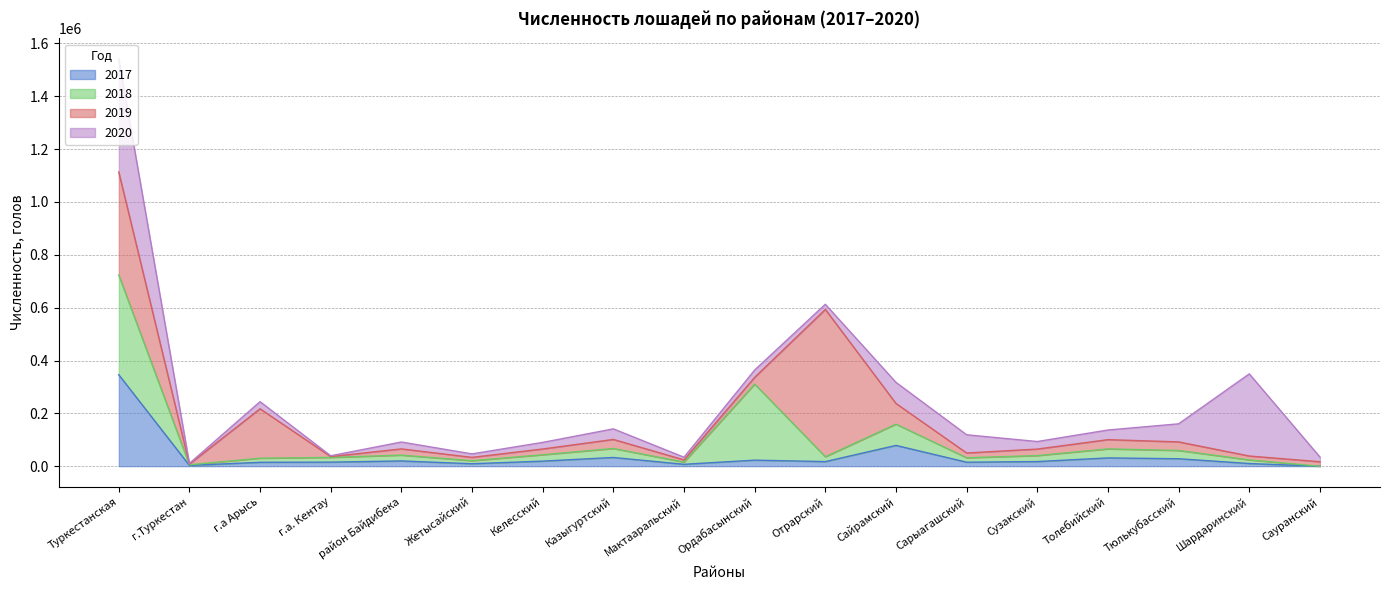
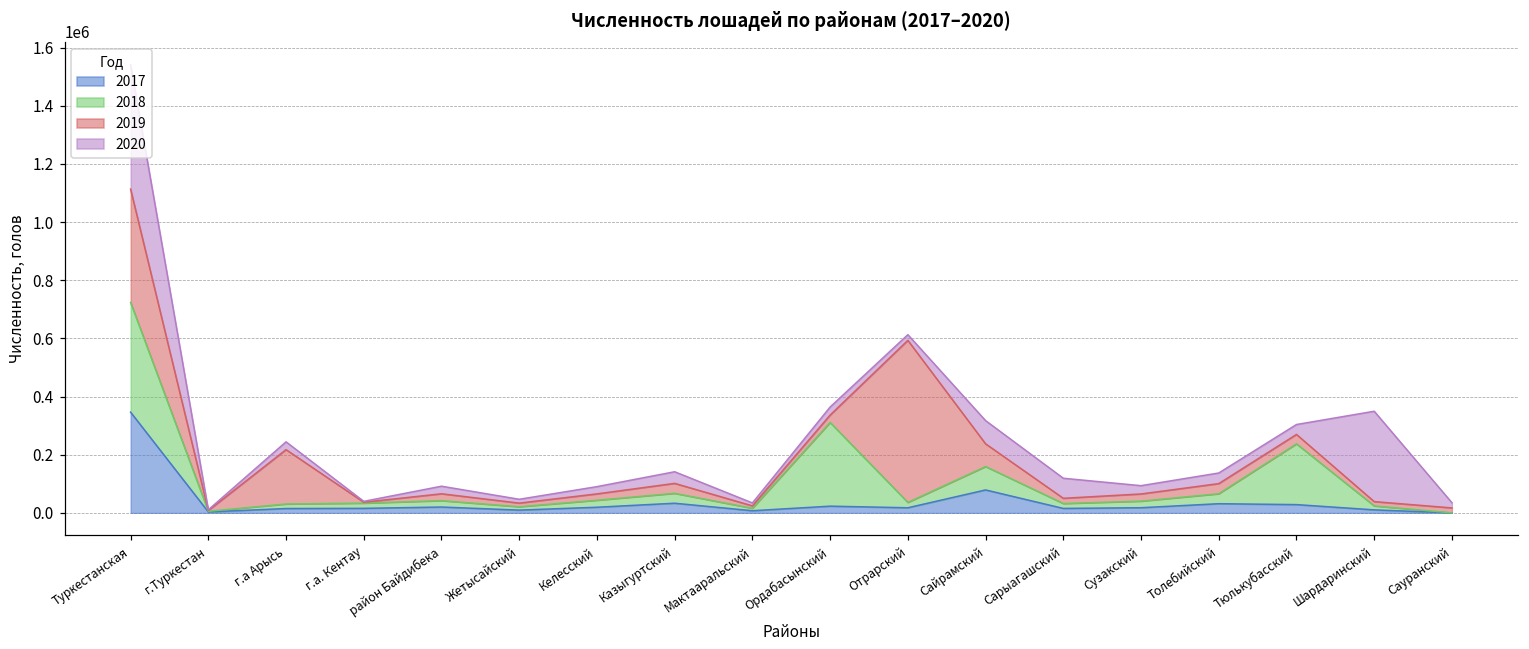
  {
    "2017": {
      "Туркестанская": 350000,
      "г.а Арысь": 10000,
      "г.а. Кентау": 20000,
      "район Байдибека": 20000,
      "Жетысайский": 10000,
      "Келесский": 20000,
      "Казыгуртский": 30000,
      "Ордабасынский": 20000,
      "Отрарский": 20000,
      "Сайрамский": 80000,
      "Сарыагашский": 20000,
      "Сузакский": 20000,
      "Толебийский": 30000,
      "Тюлькубасский": 30000,
      "Шардаринский": 10000
    },
    "2018": {
      "Туркестанская": 380000,
      "г.а Арысь": 20000,
      "район Байдибека": 20000,
      "Жетысайский": 10000,
      "Келесский": 20000,
      "Казыгуртский": 30000,
      "Ордабасынский": 290000,
      "Отрарский": 20000,
      "Сайрамский": 80000,
      "Сарыагашский": 20000,
      "Сузакский": 20000,
      "Толебийский": 30000,
-     "Тюлькубасский": 30000,
+     "Тюлькубасский": 210000,
      "Шардаринский": 10000
    },
    "2019": {
      "Туркестанская": 390000,
      "г.а Арысь": 190000,
      "район Байдибека": 20000,
      "Жетысайский": 10000,
      "Келесский": 20000,
      "Казыгуртский": 30000,
      "Ордабасынский": 30000,
      "Отрарский": 560000,
      "Сайрамский": 80000,
      "Сарыагашский": 20000,
      "Сузакский": 20000,
      "Толебийский": 30000,
      "Тюлькубасский": 30000,
      "Шардаринский": 10000,
      "Сауранский": 20000
    },
    "2020": {
      "г.а Арысь": 30000,
      "район Байдибека": 30000,
      "Жетысайский": 10000,
      "Келесский": 20000,
      "Казыгуртский": 40000,
      "Мактааральский": 10000,
      "Ордабасынский": 30000,
      "Отрарский": 20000,
      "Сайрамский": 80000,
      "Сарыагашский": 70000,
      "Сузакский": 30000,
      "Толебийский": 40000,
-     "Тюлькубасский": 70000,
+     "Тюлькубасский": 30000,
      "Шардаринский": 310000,
      "Сауранский": 20000
    }
  }
